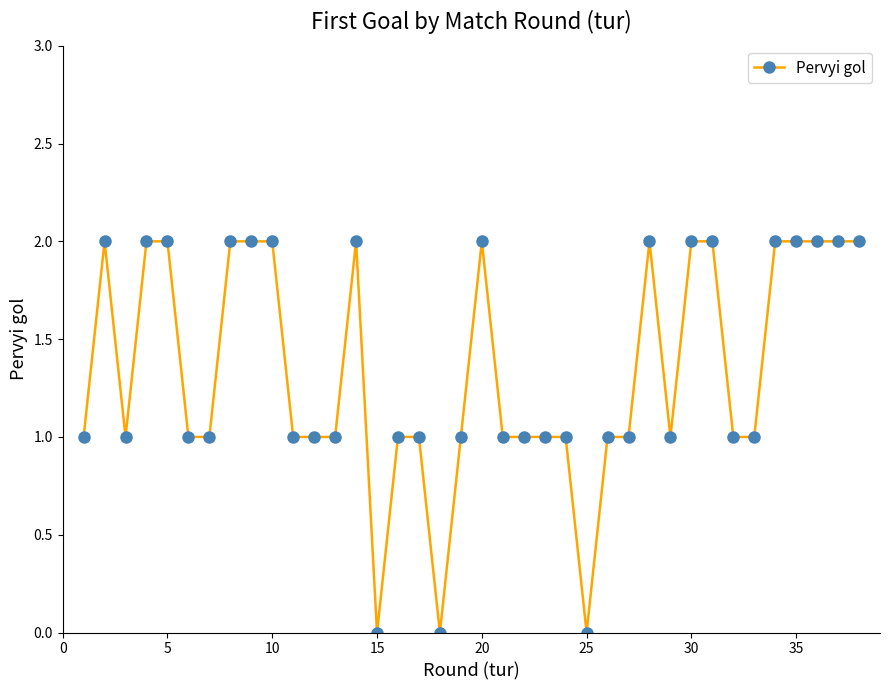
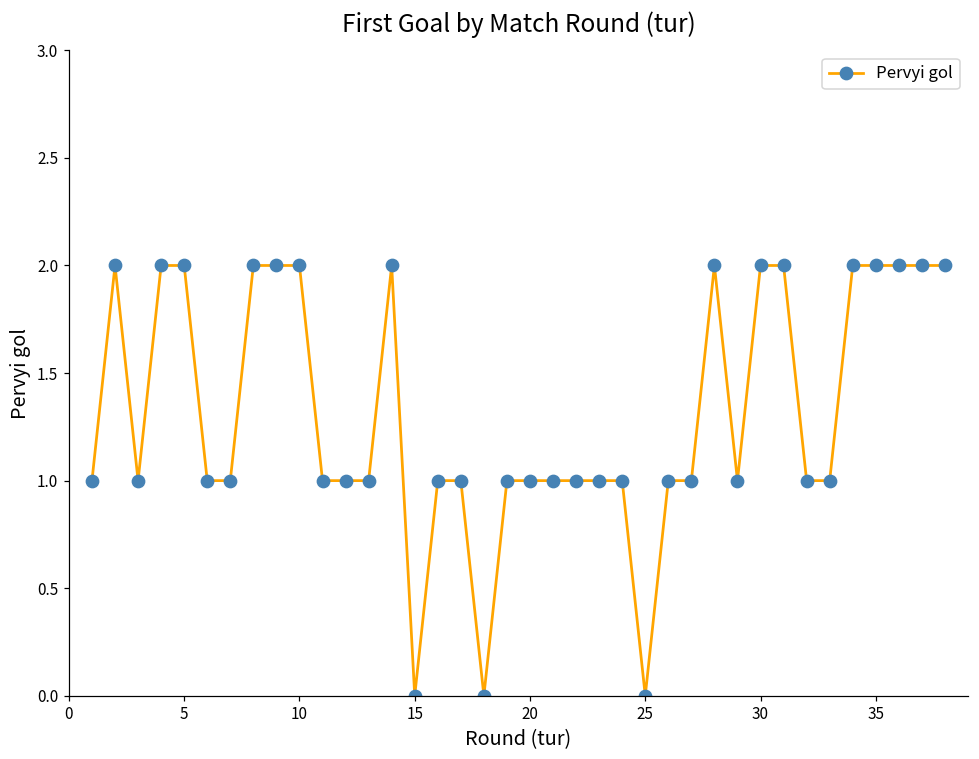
  {
    "5": 2,
    "10": 2,
    "15": 0,
-   "20": 2,
+   "20": 1,
    "25": 0,
    "30": 2,
    "35": 2
  }
